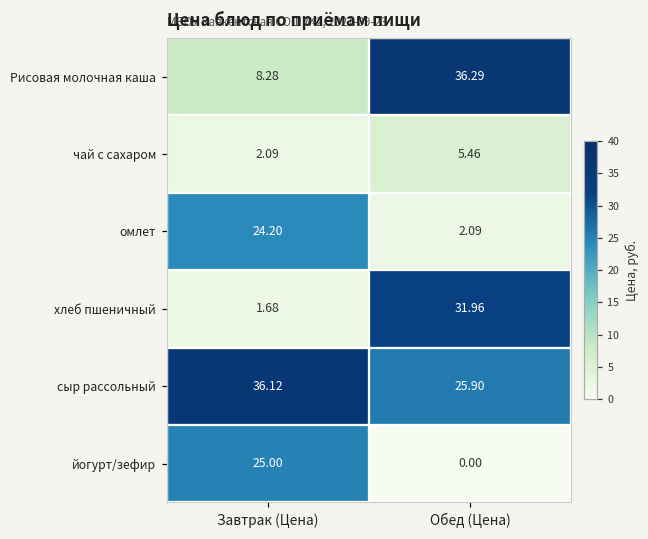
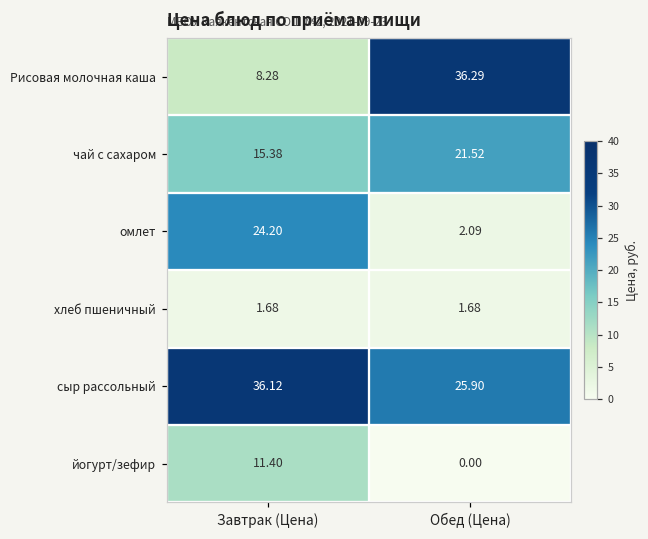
  {
    "Рисовая молочная каша": {
      "Завтрак (Цена)": 8.28,
      "Обед (Цена)": 36.29
    },
    "чай с сахаром": {
-     "Завтрак (Цена)": 2.09,
-     "Обед (Цена)": 5.46
+     "Завтрак (Цена)": 15.38,
+     "Обед (Цена)": 21.52
    },
    "омлет": {
      "Завтрак (Цена)": 24.20,
      "Обед (Цена)": 2.09
    },
    "хлеб пшеничный": {
      "Завтрак (Цена)": 1.68,
-     "Обед (Цена)": 31.96
+     "Обед (Цена)": 1.68
    },
    "сыр рассольный": {
      "Завтрак (Цена)": 36.12,
      "Обед (Цена)": 25.90
    },
    "йогурт/зефир": {
-     "Завтрак (Цена)": 25.00,
+     "Завтрак (Цена)": 11.40,
      "Обед (Цена)": 0.00
    }
  }
